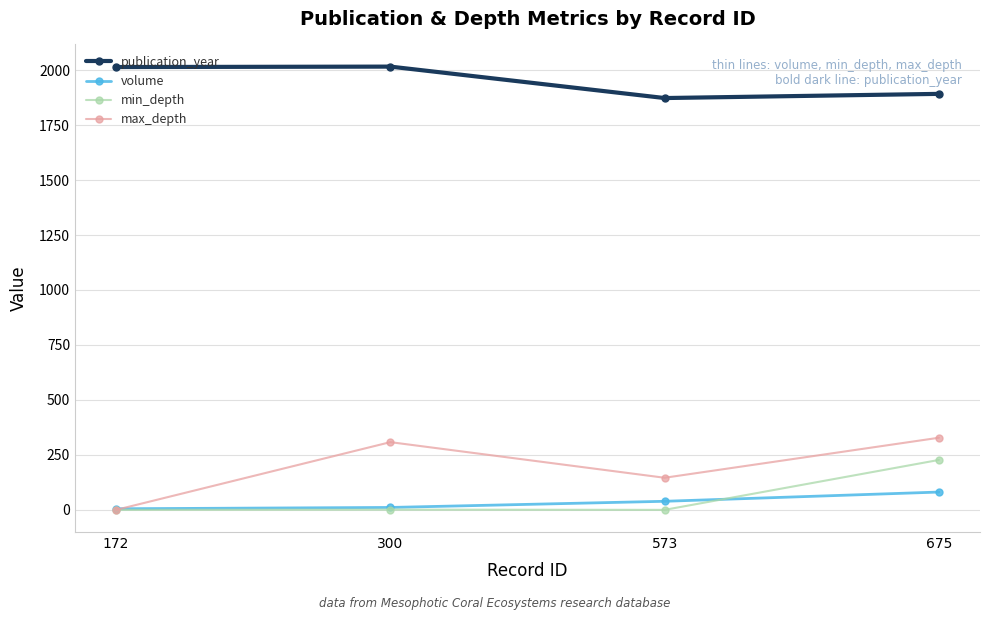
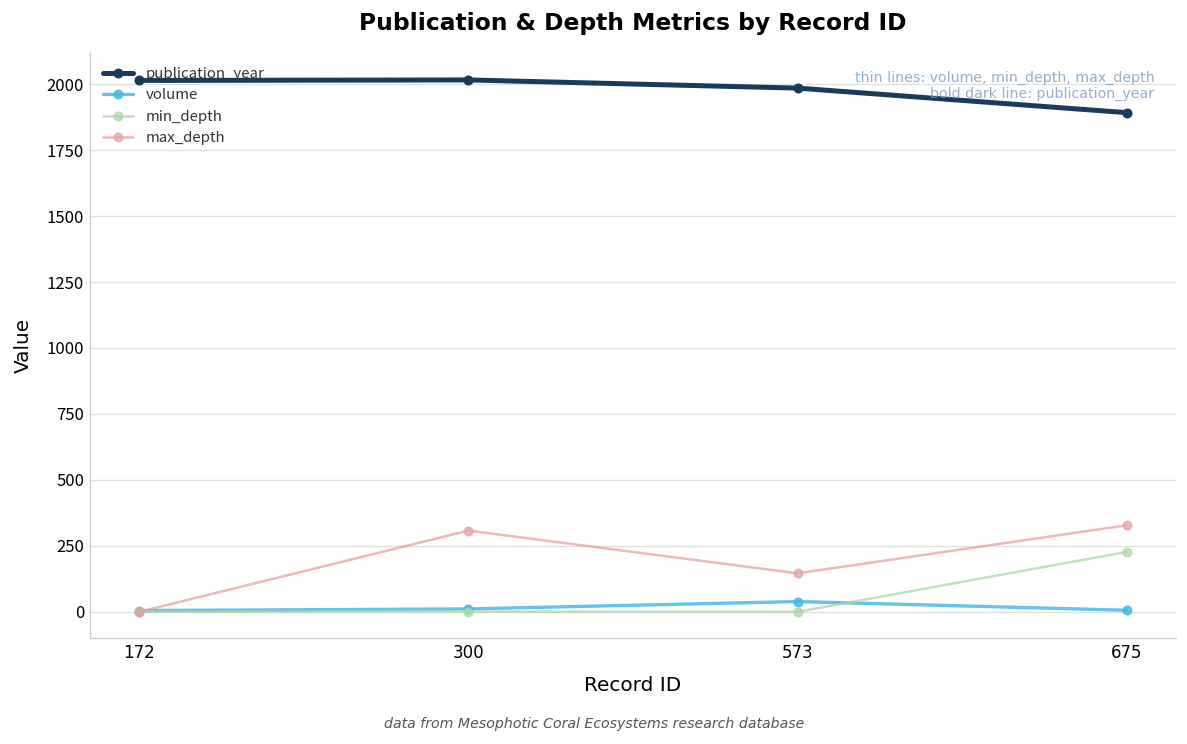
  {
    "publication_year": {
      "172": 2010,
      "300": 2020,
-     "573": 1870,
+     "573": 1990,
      "675": 1890
    },
    "volume": {
      "573": 40,
-     "675": 80
+     "675": 10
    },
    "min_depth": {
      "573": 0,
      "675": 230
    },
    "max_depth": {
      "300": 310,
      "573": 150,
      "675": 330
    }
  }
